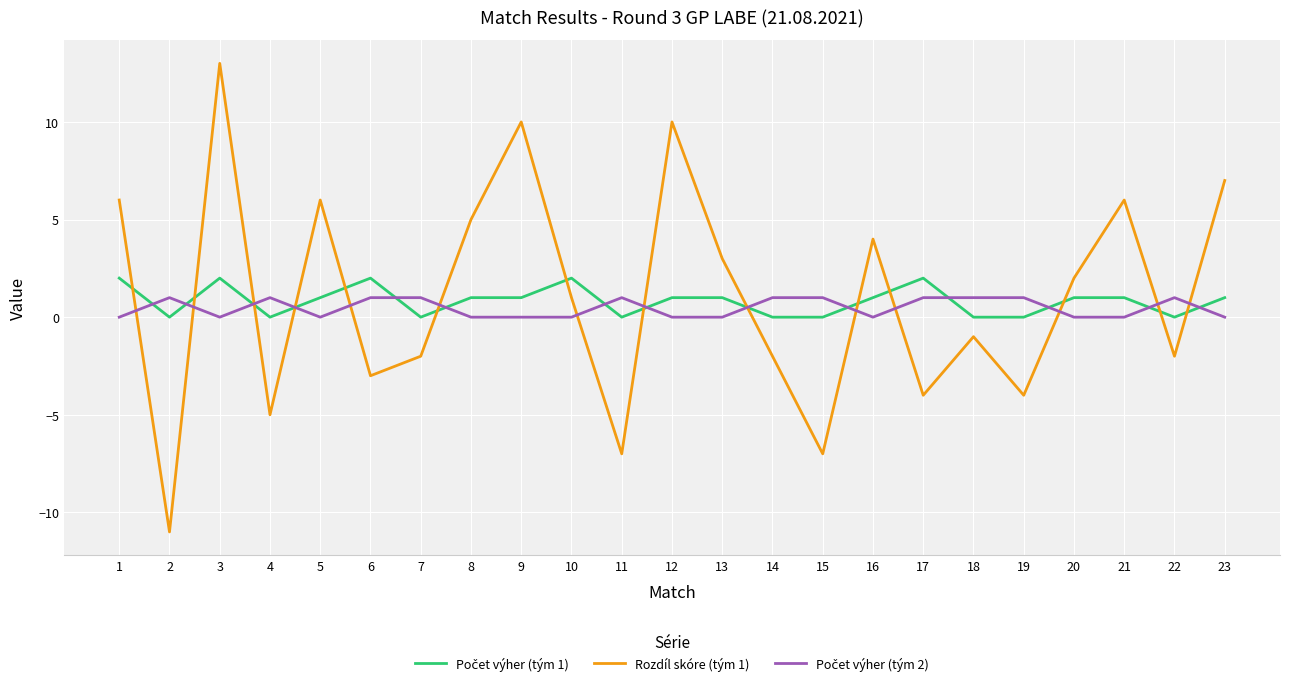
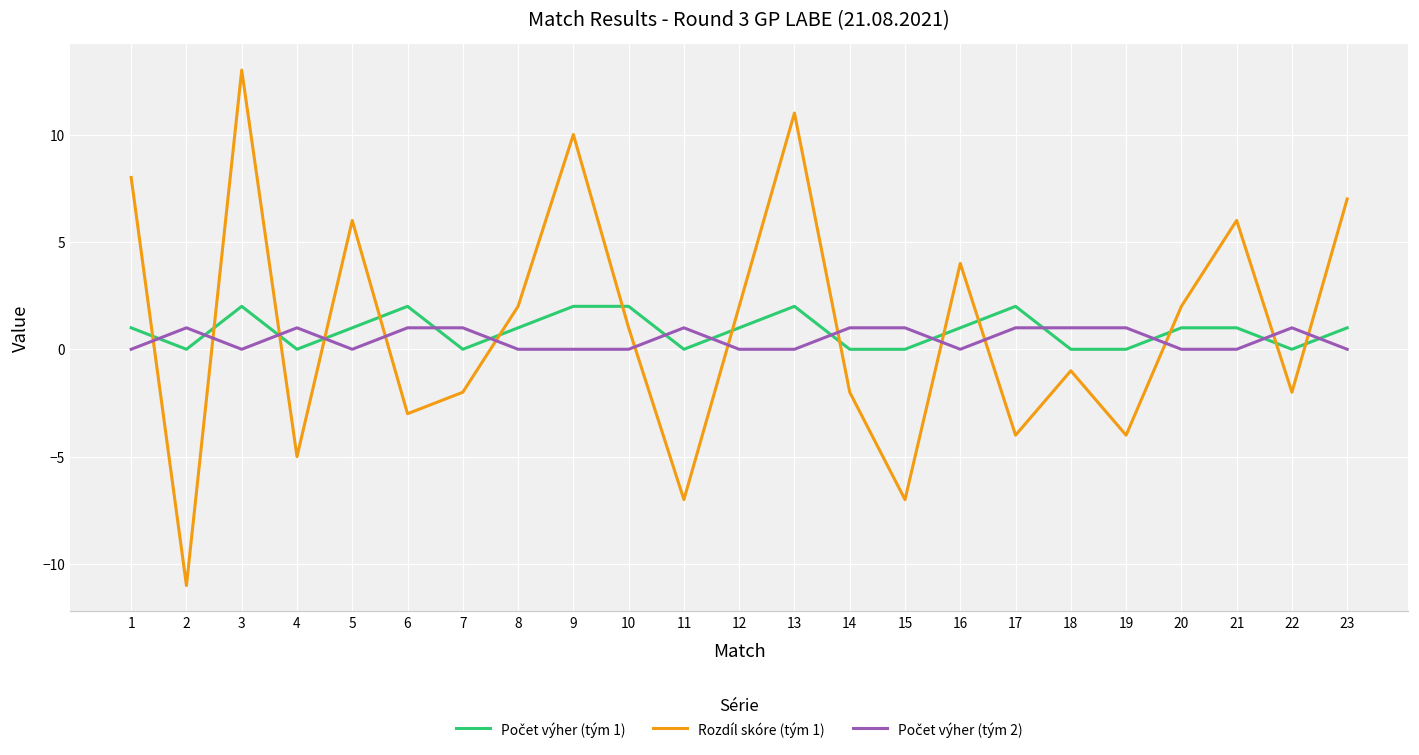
  {
    "Počet výher (tým 1)": {
-     "1": 2,
+     "1": 1,
      "2": 0,
      "3": 2,
      "4": 0,
      "5": 1,
      "6": 2,
      "7": 0,
      "8": 1,
-     "9": 1,
+     "9": 2,
      "10": 2,
      "11": 0,
      "12": 1,
-     "13": 1,
+     "13": 2,
      "14": 0,
      "15": 0,
      "16": 1,
      "17": 2,
      "18": 0,
      "19": 0,
      "20": 1,
      "21": 1,
      "22": 0,
      "23": 1
    },
    "Rozdíl skóre (tým 1)": {
-     "1": 6,
+     "1": 8,
      "2": -11,
      "3": 13,
      "4": -5,
      "5": 6,
      "6": -3,
      "7": -2,
-     "8": 5,
+     "8": 2,
      "9": 10,
      "10": 1,
      "11": -7,
-     "12": 10,
-     "13": 3,
+     "12": 2,
+     "13": 11,
      "14": -2,
      "15": -7,
      "16": 4,
      "17": -4,
      "18": -1,
      "19": -4,
      "20": 2,
      "21": 6,
      "22": -2,
      "23": 7
    },
    "Počet výher (tým 2)": {
      "1": 0,
      "2": 1,
      "3": 0,
      "4": 1,
      "5": 0,
      "6": 1,
      "7": 1,
      "8": 0,
      "9": 0,
      "10": 0,
      "11": 1,
      "12": 0,
      "13": 0,
      "14": 1,
      "15": 1,
      "16": 0,
      "17": 1,
      "18": 1,
      "19": 1,
      "20": 0,
      "21": 0,
      "22": 1,
      "23": 0
    }
  }
